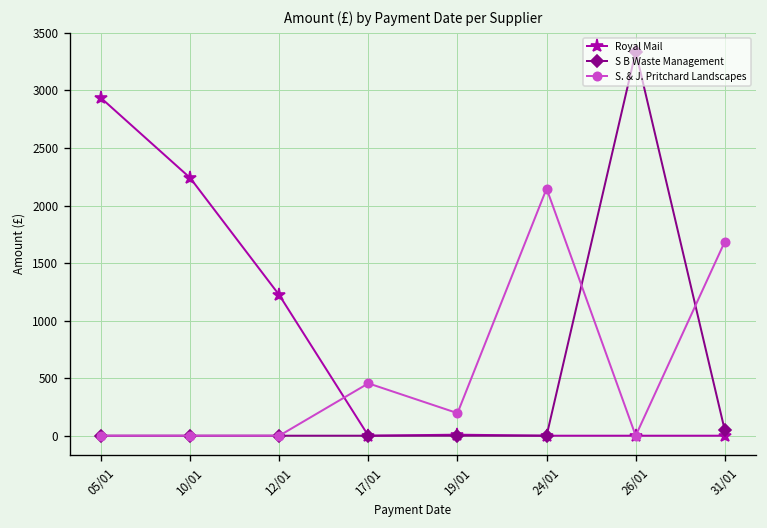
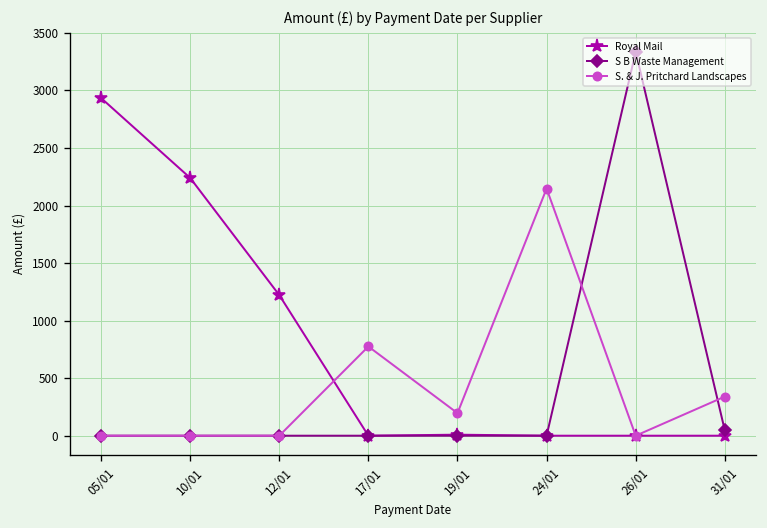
  {
    "S. & J. Pritchard Landscapes": {
-     "17/01": 500,
+     "17/01": 800,
      "19/01": 200,
      "24/01": 2100,
-     "31/01": 1700
+     "31/01": 300
    }
  }
